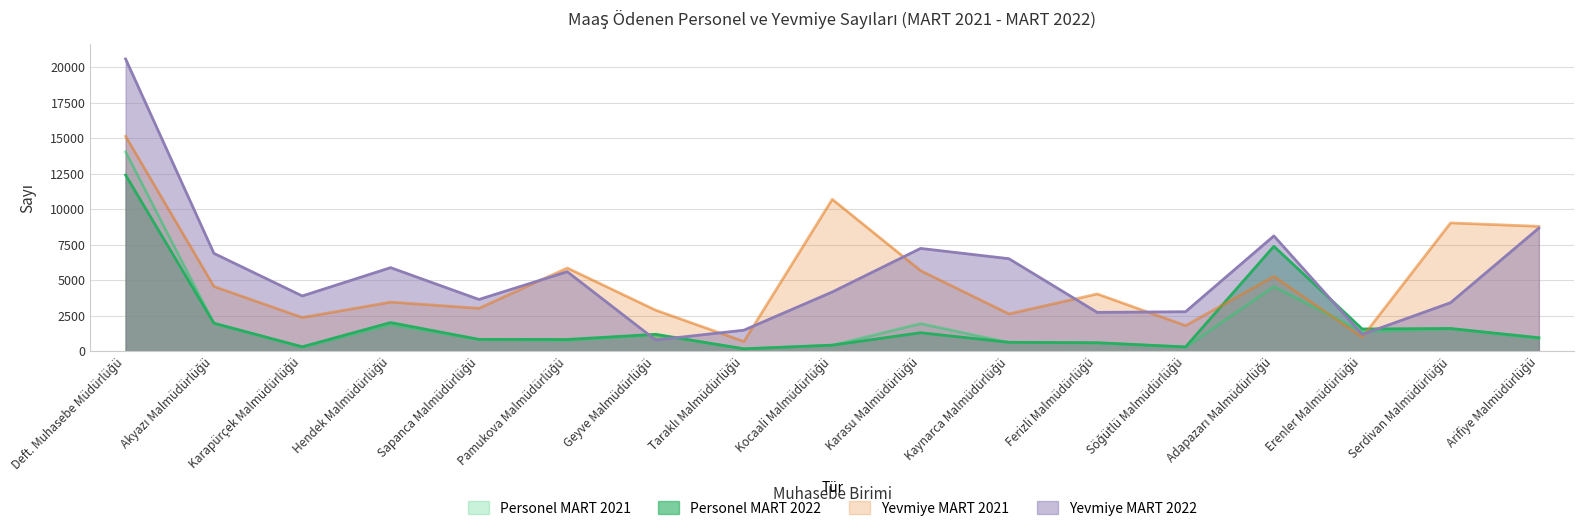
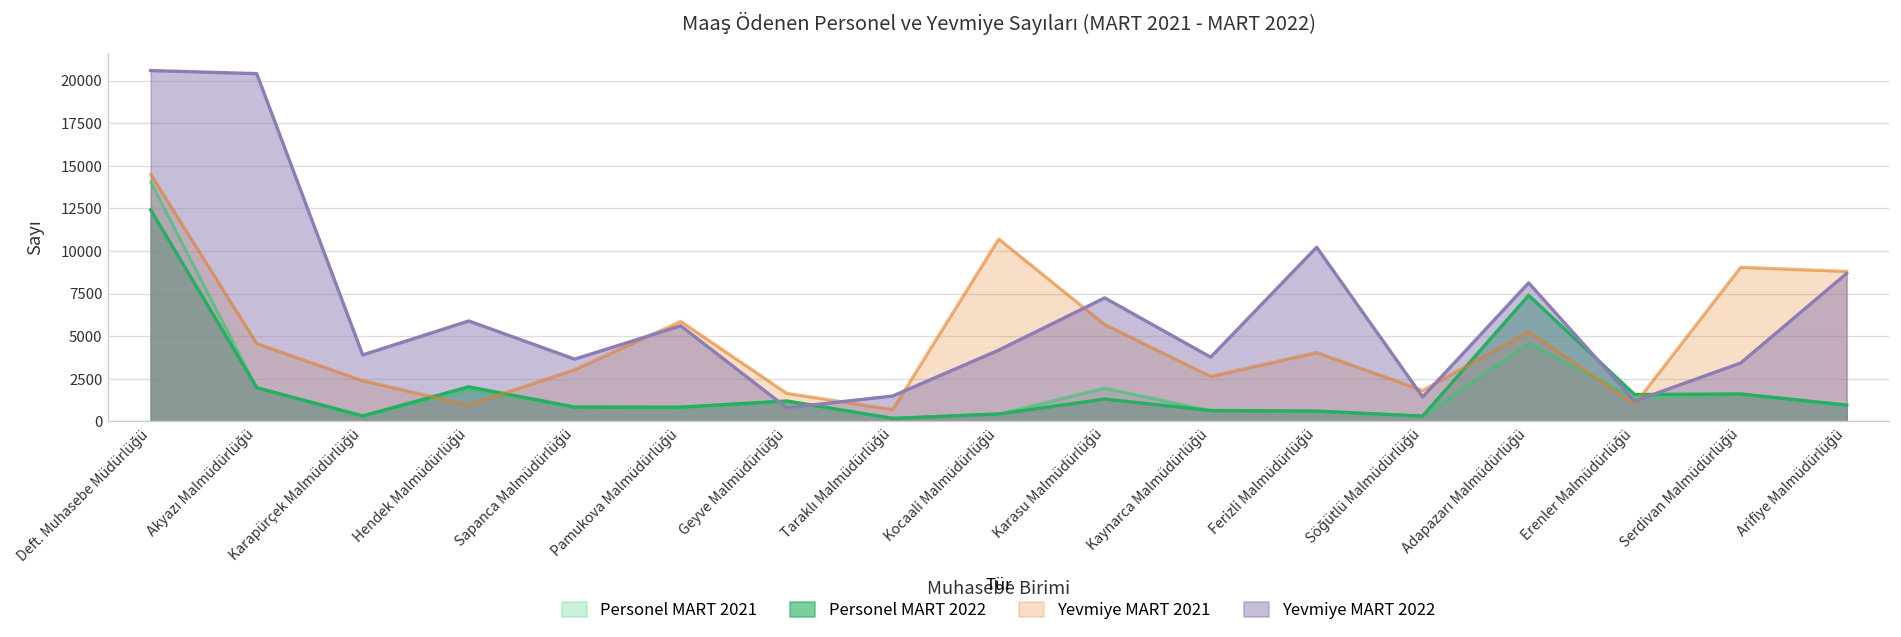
  {
    "Yevmiye MART 2021": {
-     "Deft. Muhasebe Müdürlüğü": 15100,
+     "Deft. Muhasebe Müdürlüğü": 14500,
      "Akyazı Malmüdürlüğü": 4600,
      "Karapürçek Malmüdürlüğü": 2400,
-     "Hendek Malmüdürlüğü": 3500,
+     "Hendek Malmüdürlüğü": 1000,
      "Sapanca Malmüdürlüğü": 3000,
      "Pamukova Malmüdürlüğü": 5900,
-     "Geyve Malmüdürlüğü": 2900,
+     "Geyve Malmüdürlüğü": 1600,
      "Taraklı Malmüdürlüğü": 700,
      "Kocaali Malmüdürlüğü": 10700,
      "Karasu Malmüdürlüğü": 5700,
      "Kaynarca Malmüdürlüğü": 2600,
      "Ferizli Malmüdürlüğü": 4000,
      "Söğütlü Malmüdürlüğü": 1800,
      "Adapazarı Malmüdürlüğü": 5300,
      "Erenler Malmüdürlüğü": 1000,
      "Serdivan Malmüdürlüğü": 9000
    },
    "Yevmiye MART 2022": {
      "Deft. Muhasebe Müdürlüğü": 20600,
-     "Akyazı Malmüdürlüğü": 6900,
+     "Akyazı Malmüdürlüğü": 20400,
      "Karapürçek Malmüdürlüğü": 3900,
      "Hendek Malmüdürlüğü": 5900,
      "Sapanca Malmüdürlüğü": 3700,
      "Pamukova Malmüdürlüğü": 5600,
      "Geyve Malmüdürlüğü": 800,
      "Taraklı Malmüdürlüğü": 1500,
      "Kocaali Malmüdürlüğü": 4200,
      "Karasu Malmüdürlüğü": 7200,
-     "Kaynarca Malmüdürlüğü": 6500,
-     "Ferizli Malmüdürlüğü": 2700,
-     "Söğütlü Malmüdürlüğü": 2800,
+     "Kaynarca Malmüdürlüğü": 3800,
+     "Ferizli Malmüdürlüğü": 10200,
+     "Söğütlü Malmüdürlüğü": 1400,
      "Adapazarı Malmüdürlüğü": 8100,
      "Erenler Malmüdürlüğü": 1200,
      "Serdivan Malmüdürlüğü": 3400
    }
  }
